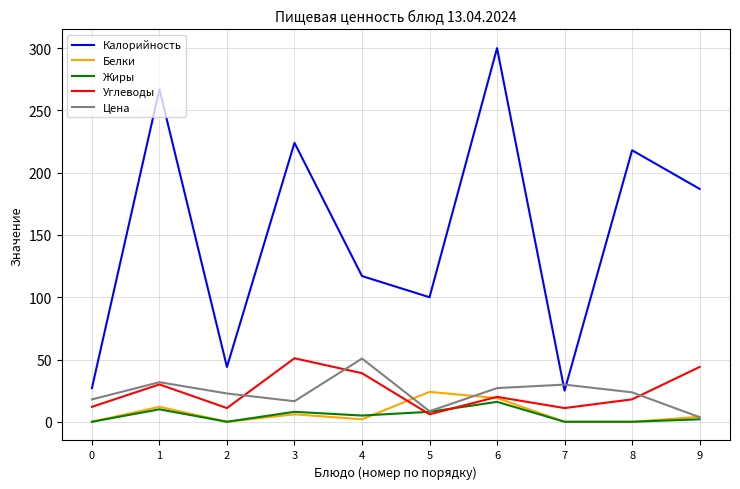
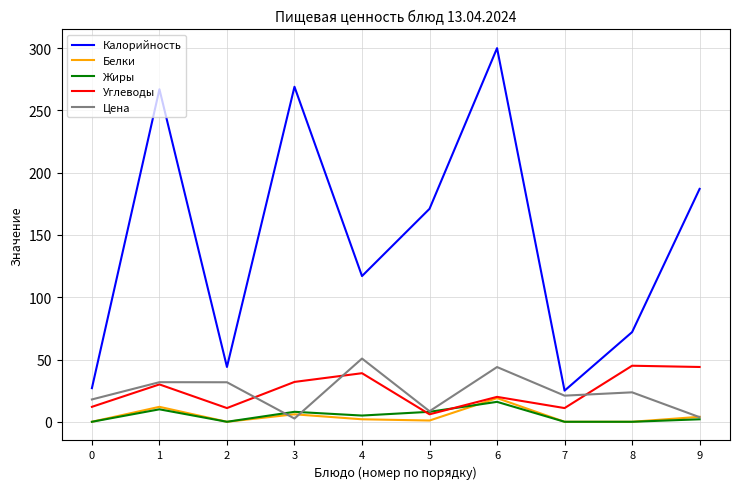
  {
    "Калорийность": {
      "0": 27,
      "2": 44,
-     "3": 224,
+     "3": 269,
      "4": 117,
-     "5": 100,
+     "5": 171,
      "6": 300,
      "7": 25,
-     "8": 218,
+     "8": 72,
      "9": 187
    },
    "Белки": {
      "4": 2,
-     "5": 24
+     "5": 1
    },
    "Жиры": {
      "4": 5,
      "6": 16
    },
    "Углеводы": {
      "0": 12,
      "2": 11,
-     "3": 51,
+     "3": 32,
      "4": 39,
      "7": 11,
-     "8": 18,
+     "8": 45,
      "9": 44
    },
    "Цена": {
      "0": 18,
-     "2": 23,
-     "3": 17,
+     "2": 32,
+     "3": 3,
      "4": 51,
-     "6": 27,
-     "7": 30,
+     "6": 44,
+     "7": 21,
      "8": 24
    }
  }
